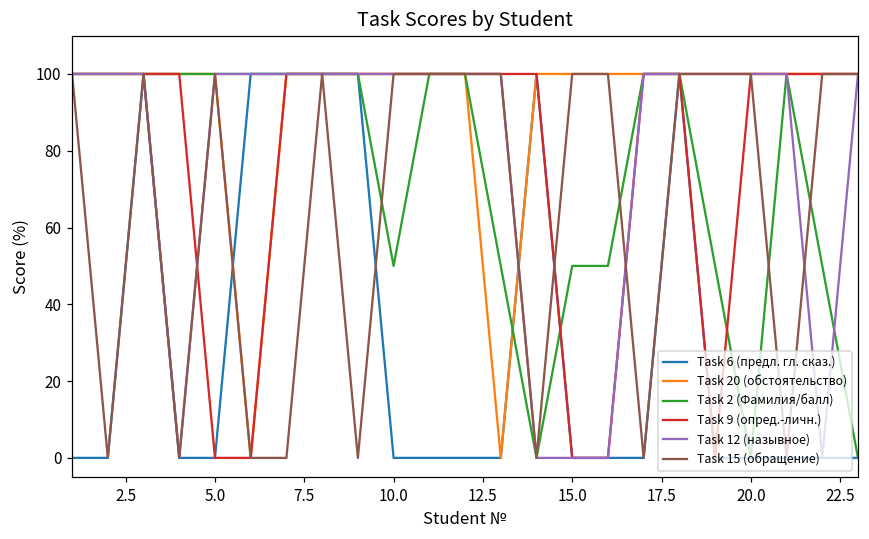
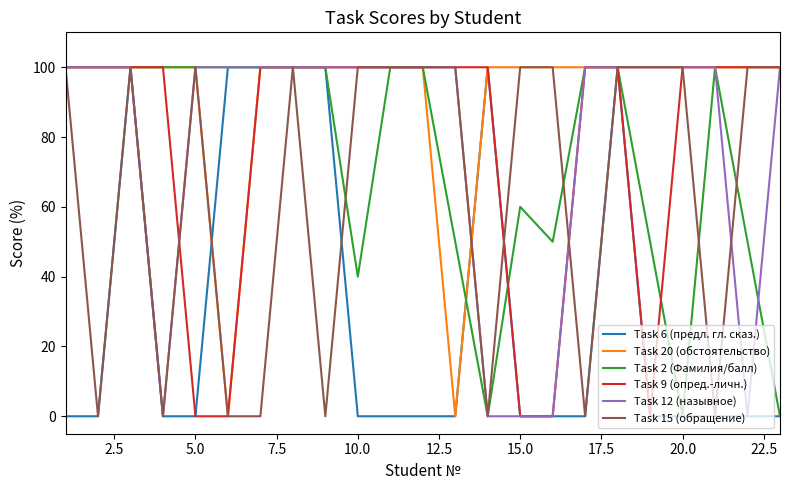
  {
    "Task 6 (предл. гл. сказ.)": {
      "10.0": 0
    },
    "Task 2 (Фамилия/балл)": {
-     "10.0": 50,
-     "15.0": 50
+     "10.0": 40,
+     "15.0": 60
    }
  }
